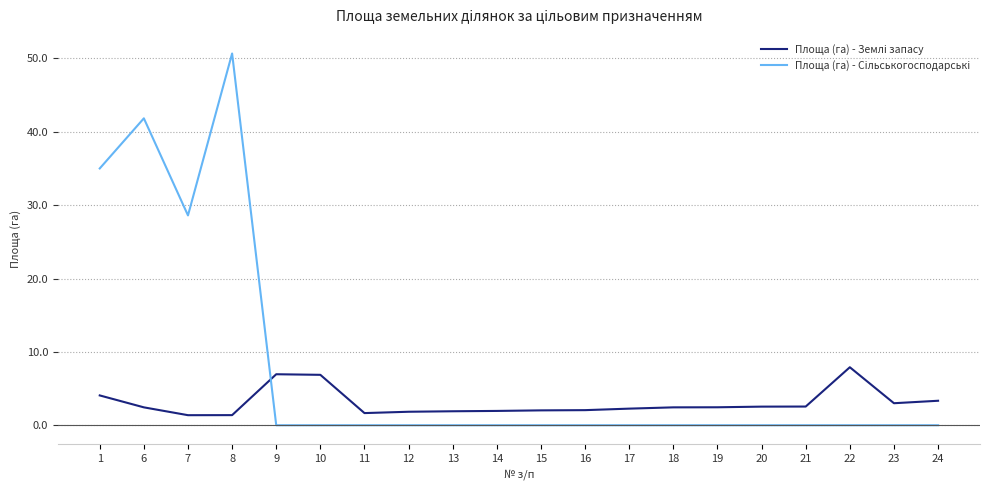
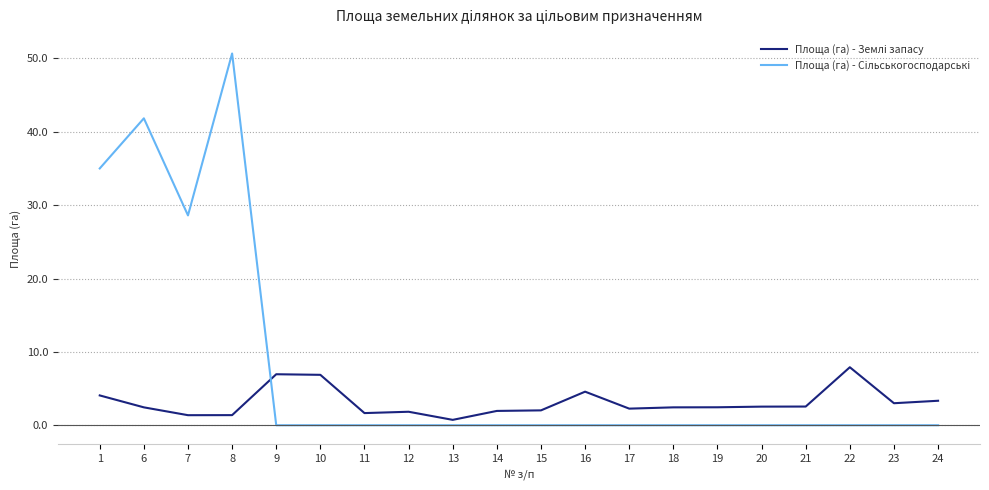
  {
    "Площа (га) - Землі запасу": {
      "1": 4,
      "6": 2,
      "7": 1,
      "8": 1,
      "9": 7,
      "10": 7,
      "11": 2,
      "12": 2,
-     "13": 2,
+     "13": 1,
      "14": 2,
      "15": 2,
-     "16": 2,
+     "16": 5,
      "17": 2,
      "18": 2,
      "19": 2,
      "20": 3,
      "21": 3,
      "22": 8,
      "23": 3,
      "24": 3
    },
    "Площа (га) - Сільськогосподарські": {
      "1": 35,
      "6": 42,
      "7": 29,
      "8": 51,
      "9": 0,
      "10": 0,
      "11": 0,
      "12": 0,
      "13": 0,
      "14": 0,
      "15": 0,
      "16": 0,
      "17": 0,
      "18": 0,
      "19": 0,
      "20": 0,
      "21": 0,
      "22": 0,
      "23": 0,
      "24": 0
    }
  }
